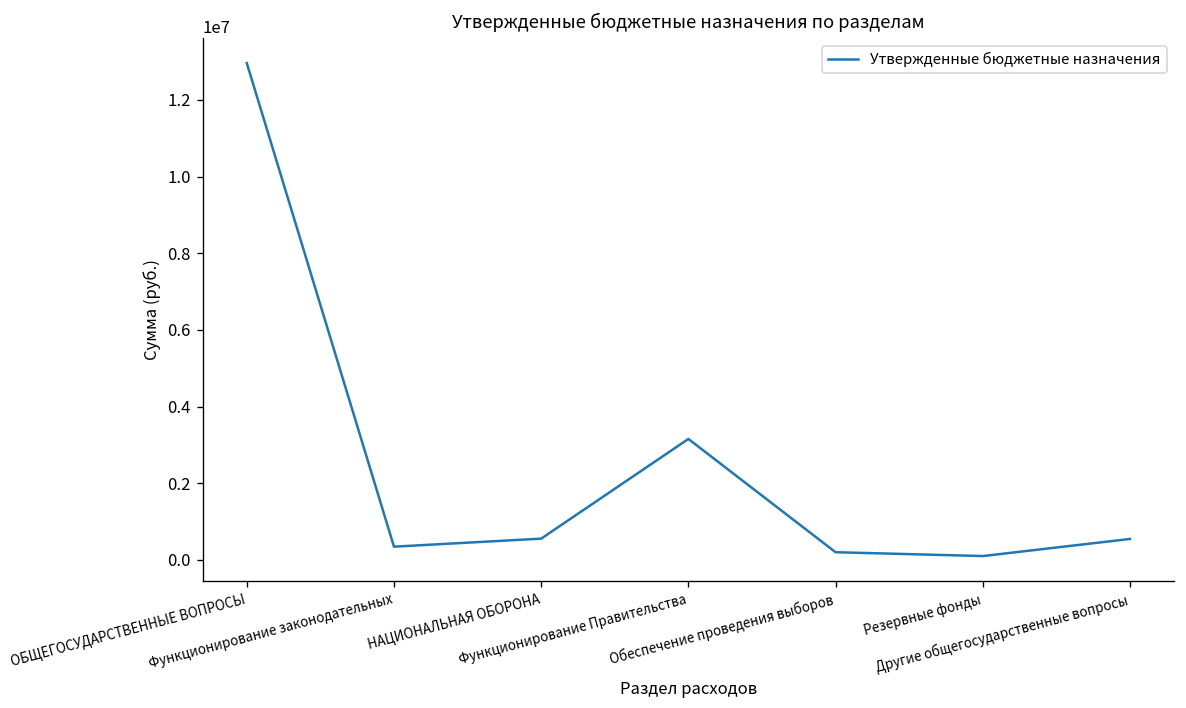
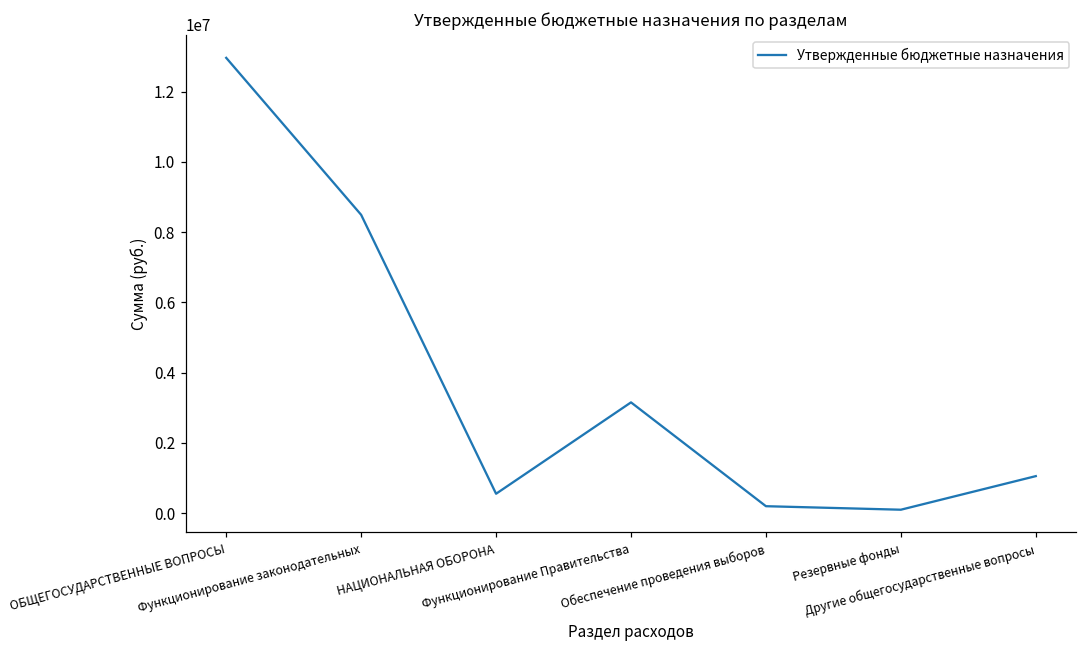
  {
    "ОБЩЕГОСУДАРСТВЕННЫЕ ВОПРОСЫ": 13000000,
-   "Функционирование законодательных": 300000,
+   "Функционирование законодательных": 8500000,
    "НАЦИОНАЛЬНАЯ ОБОРОНА": 600000,
    "Функционирование Правительства": 3200000,
    "Обеспечение проведения выборов": 200000,
    "Резервные фонды": 100000,
-   "Другие общегосударственные вопросы": 500000
+   "Другие общегосударственные вопросы": 1100000
  }
